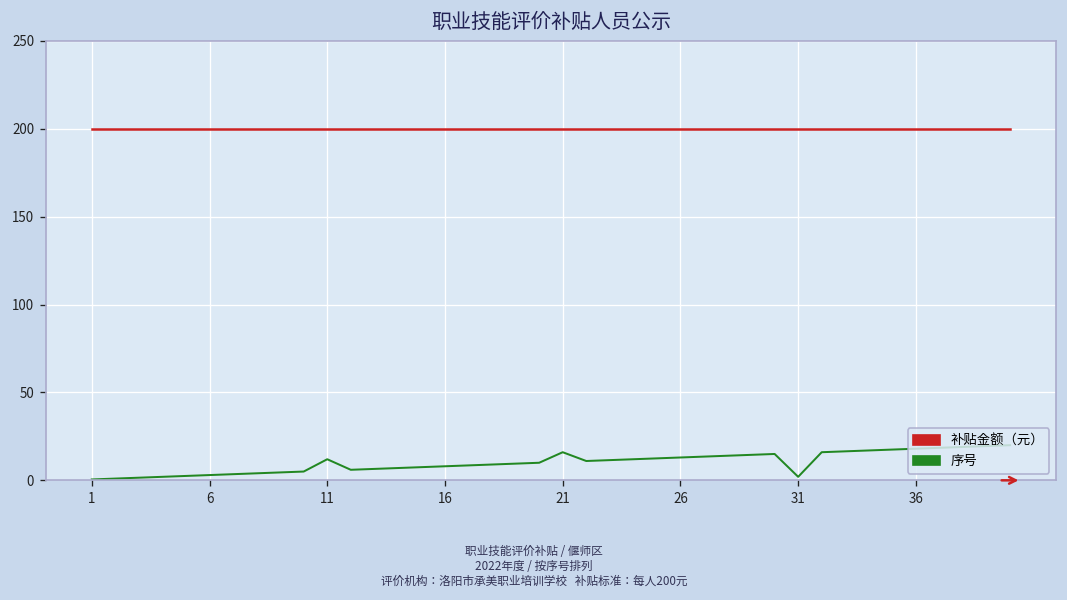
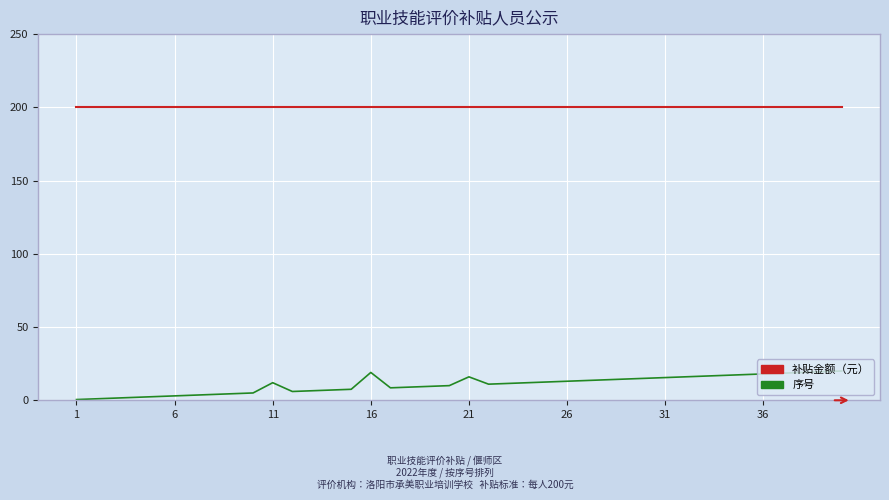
  {
    "补贴金额（元）": {
      "1": 200,
      "6": 200,
      "11": 200,
      "16": 200,
      "21": 200,
      "26": 200,
      "31": 200,
      "36": 200
    },
    "序号": {
      "1": 1,
      "6": 3,
      "11": 12,
-     "16": 8,
+     "16": 19,
      "21": 16,
      "26": 13,
-     "31": 2
+     "31": 16
    }
  }
